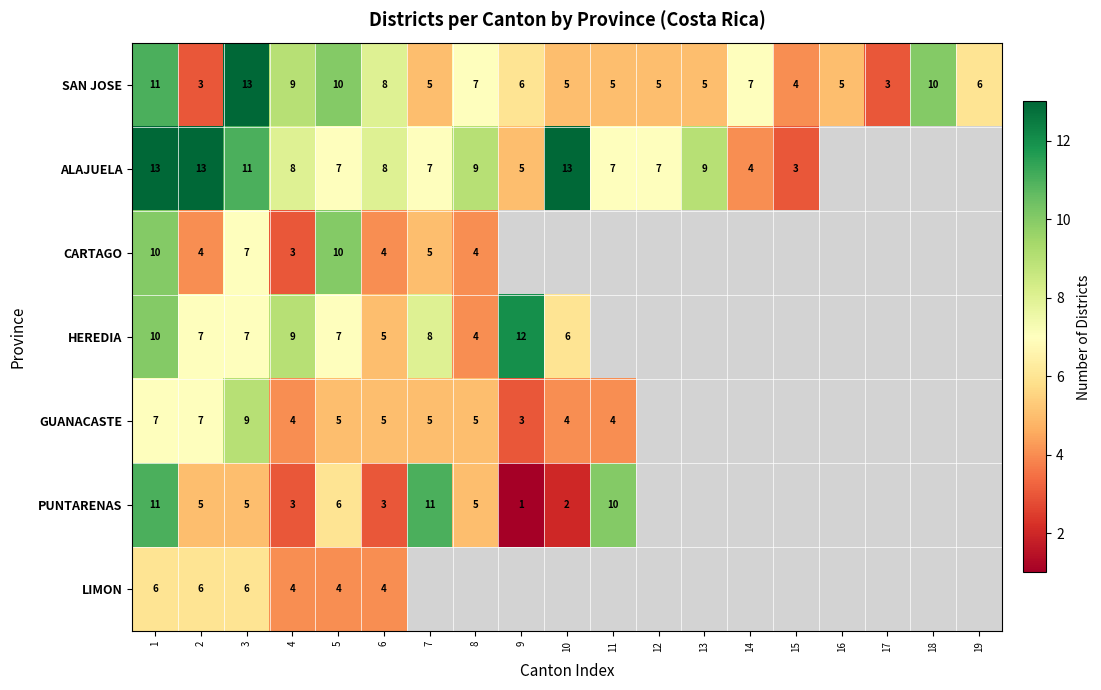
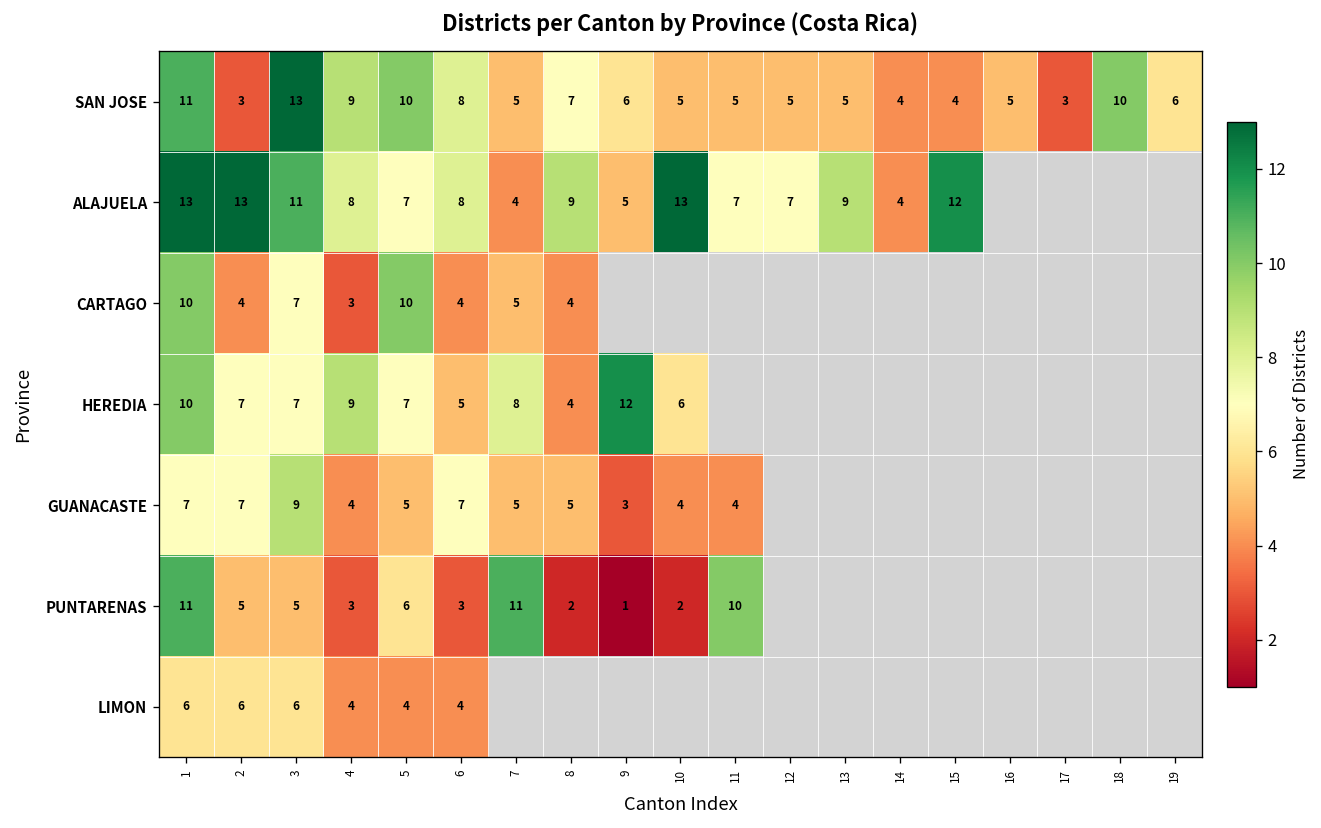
  {
    "SAN JOSE": {
      "1": 11,
      "2": 3,
      "3": 13,
      "4": 9,
      "5": 10,
      "6": 8,
      "7": 5,
      "8": 7,
      "9": 6,
      "10": 5,
      "11": 5,
      "12": 5,
      "13": 5,
-     "14": 7,
+     "14": 4,
      "15": 4,
      "16": 5,
      "17": 3,
      "18": 10,
      "19": 6
    },
    "ALAJUELA": {
      "1": 13,
      "2": 13,
      "3": 11,
      "4": 8,
      "5": 7,
      "6": 8,
-     "7": 7,
+     "7": 4,
      "8": 9,
      "9": 5,
      "10": 13,
      "11": 7,
      "12": 7,
      "13": 9,
      "14": 4,
-     "15": 3
+     "15": 12
    },
    "CARTAGO": {
      "1": 10,
      "2": 4,
      "3": 7,
      "4": 3,
      "5": 10,
      "6": 4,
      "7": 5,
      "8": 4
    },
    "HEREDIA": {
      "1": 10,
      "2": 7,
      "3": 7,
      "4": 9,
      "5": 7,
      "6": 5,
      "7": 8,
      "8": 4,
      "9": 12,
      "10": 6
    },
    "GUANACASTE": {
      "1": 7,
      "2": 7,
      "3": 9,
      "4": 4,
      "5": 5,
-     "6": 5,
+     "6": 7,
      "7": 5,
      "8": 5,
      "9": 3,
      "10": 4,
      "11": 4
    },
    "PUNTARENAS": {
      "1": 11,
      "2": 5,
      "3": 5,
      "4": 3,
      "5": 6,
      "6": 3,
      "7": 11,
-     "8": 5,
+     "8": 2,
      "9": 1,
      "10": 2,
      "11": 10
    },
    "LIMON": {
      "1": 6,
      "2": 6,
      "3": 6,
      "4": 4,
      "5": 4,
      "6": 4
    }
  }
